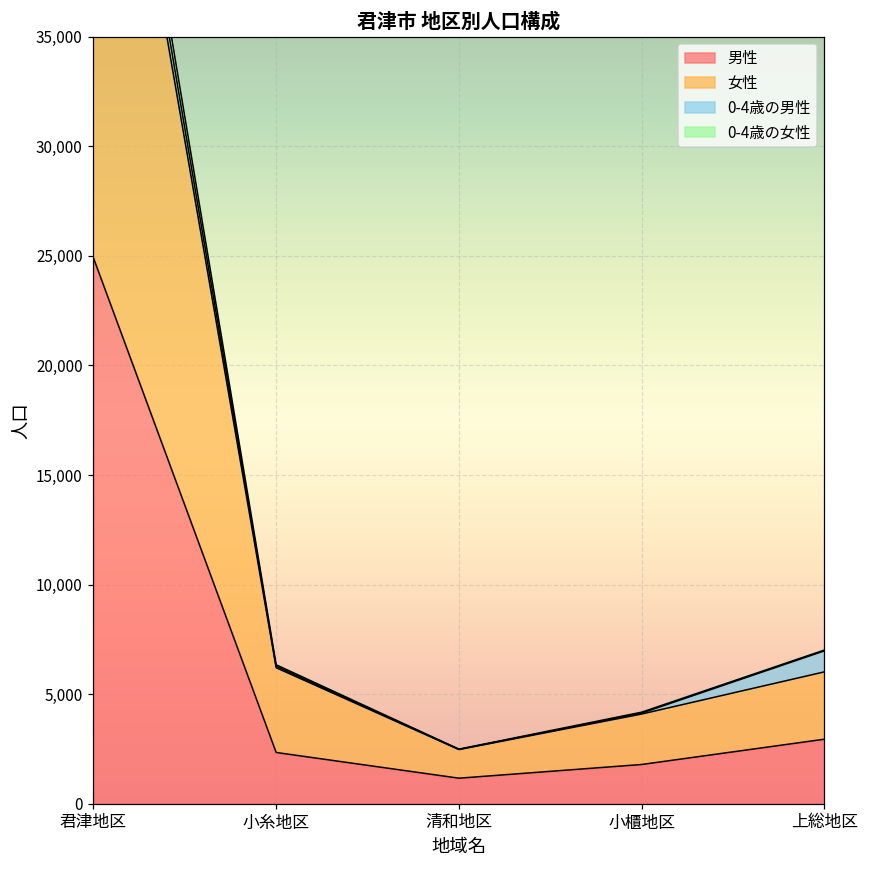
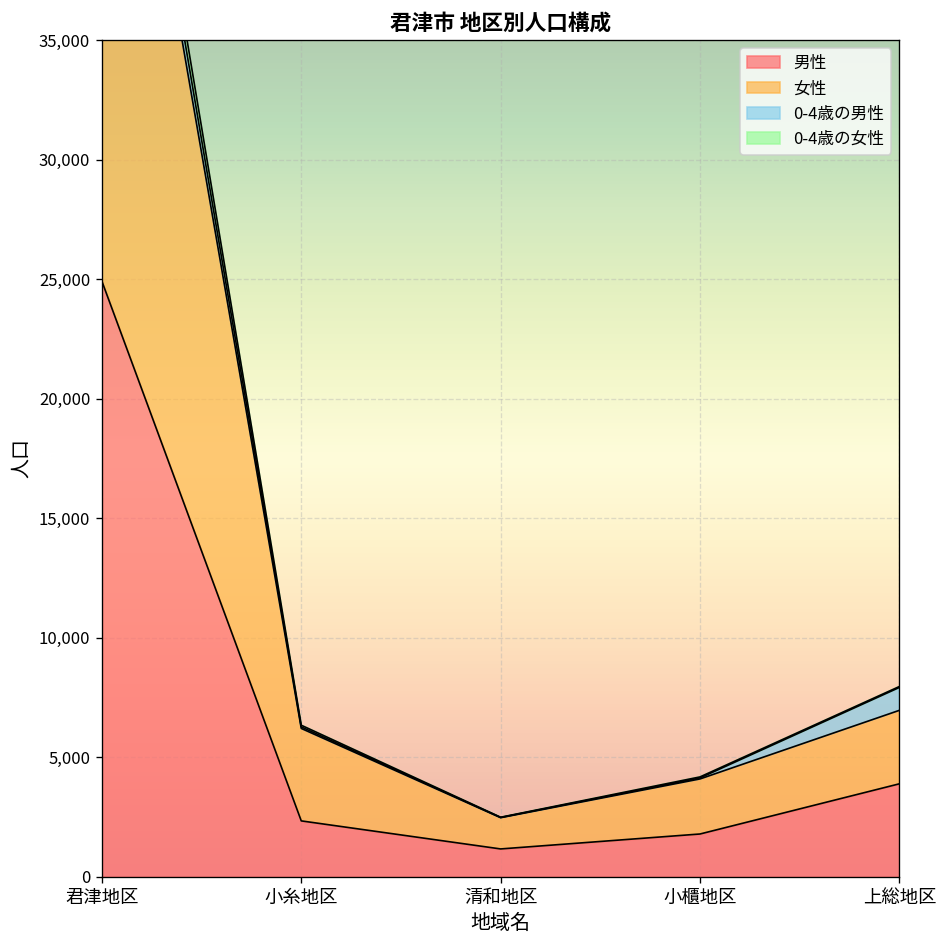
  {
    "男性": {
      "君津地区": "24,900",
      "小糸地区": "2,300",
      "清和地区": "1,200",
      "小櫃地区": "1,800",
-     "上総地区": "2,900"
+     "上総地区": "3,900"
    },
    "女性": {
      "上総地区": "3,100"
    }
  }
